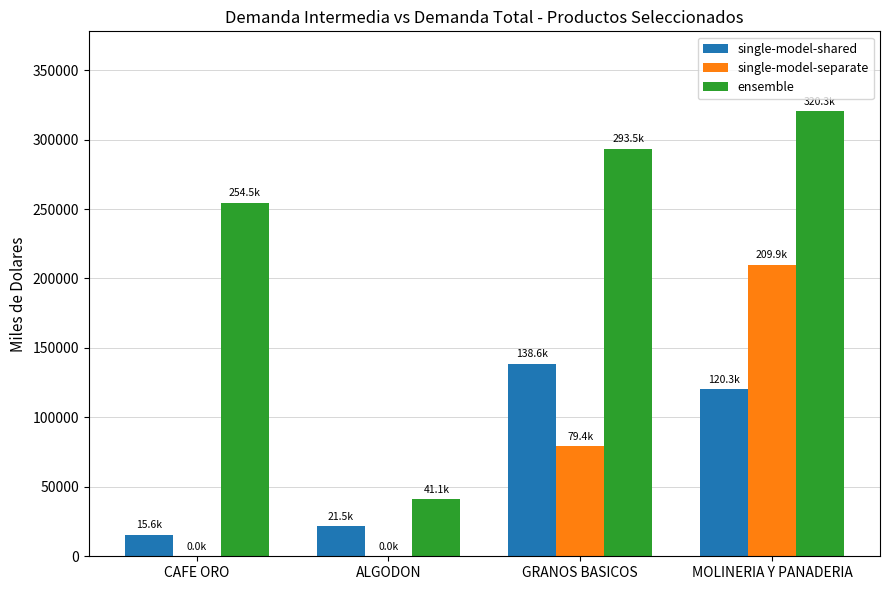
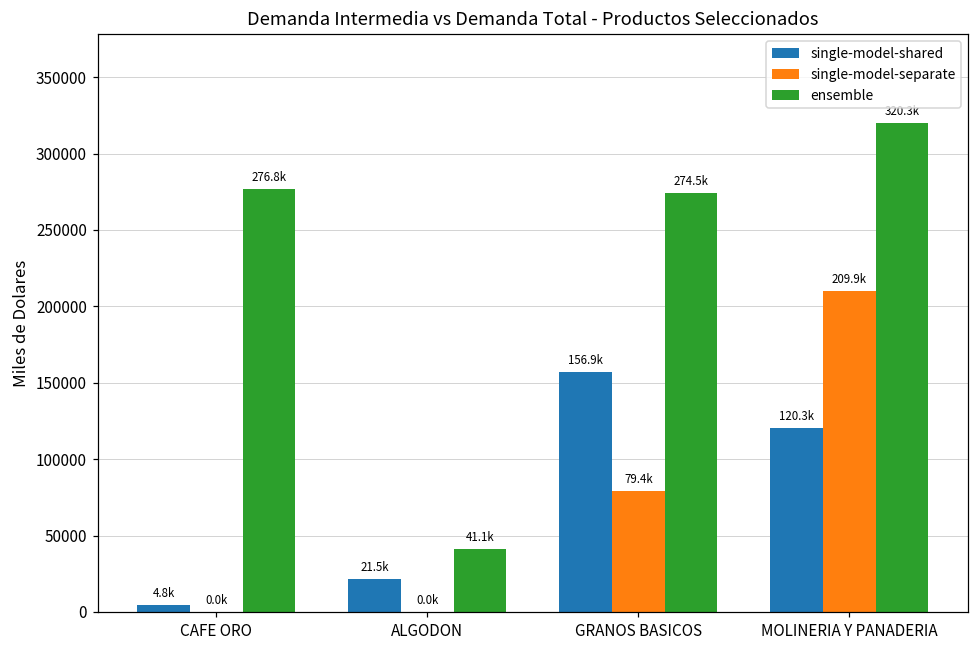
  {
    "single-model-shared": {
-     "CAFE ORO": "15.6k",
+     "CAFE ORO": "4.8k",
      "ALGODON": "21.5k",
-     "GRANOS BASICOS": "138.6k",
+     "GRANOS BASICOS": "156.9k",
      "MOLINERIA Y PANADERIA": "120.3k"
    },
    "single-model-separate": {
      "CAFE ORO": "0.0k",
      "ALGODON": "0.0k",
      "GRANOS BASICOS": "79.4k",
      "MOLINERIA Y PANADERIA": "209.9k"
    },
    "ensemble": {
-     "CAFE ORO": "254.5k",
+     "CAFE ORO": "276.8k",
      "ALGODON": "41.1k",
-     "GRANOS BASICOS": "293.5k"
+     "GRANOS BASICOS": "274.5k"
    }
  }
